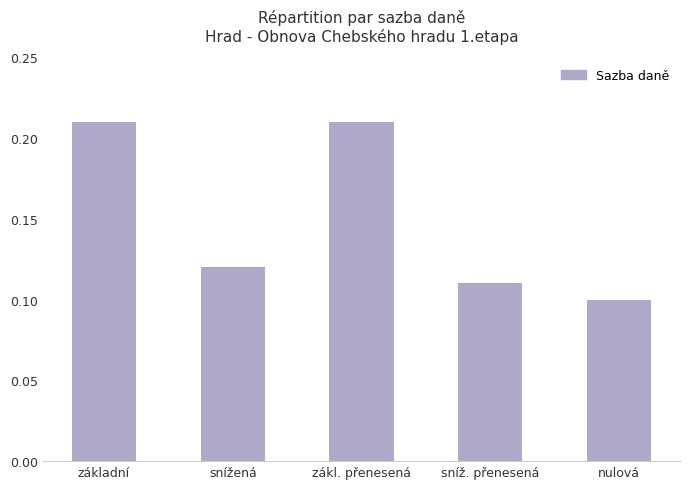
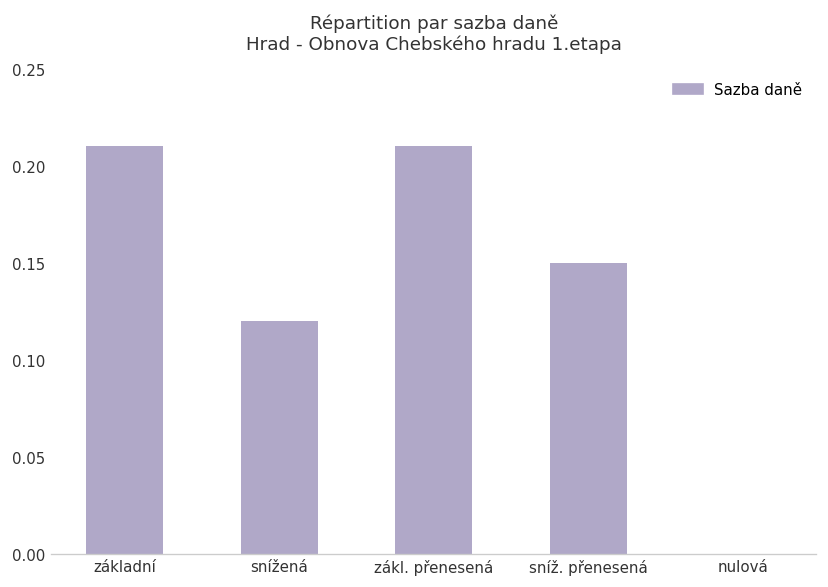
  {
    "základní": 0.21,
    "snížená": 0.12,
    "zákl. přenesená": 0.21,
-   "sníž. přenesená": 0.11,
-   "nulová": 0.1
+   "sníž. přenesená": 0.15,
+   "nulová": 0.0
  }
